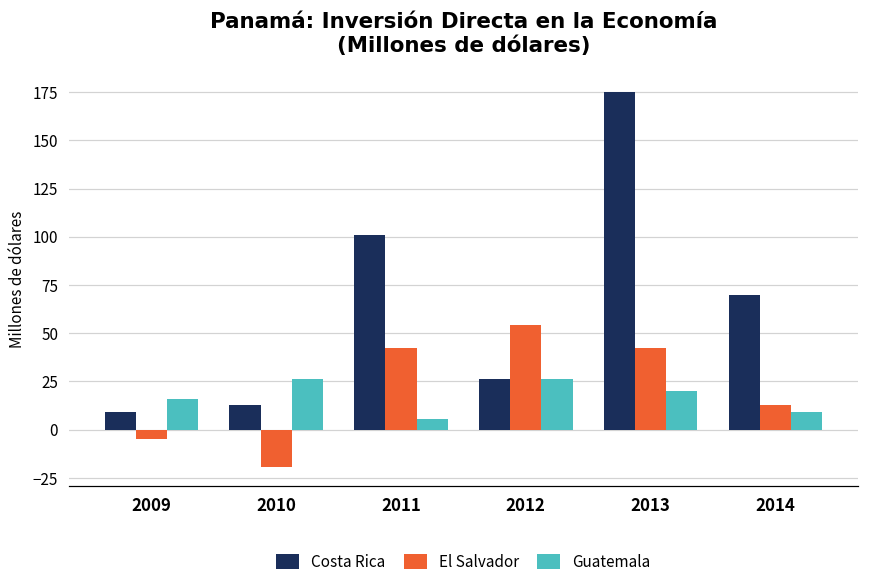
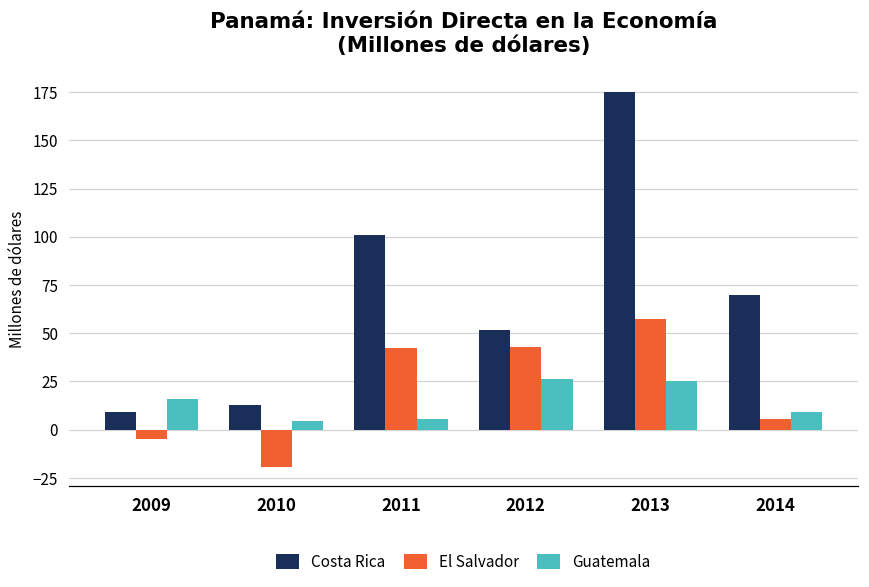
  {
    "Costa Rica": {
      "2009": 9,
      "2010": 13,
      "2011": 101,
-     "2012": 26,
+     "2012": 52,
      "2013": 175,
      "2014": 70
    },
    "El Salvador": {
      "2009": -5,
      "2010": -20,
      "2011": 42,
-     "2012": 54,
-     "2013": 42,
-     "2014": 13
+     "2012": 43,
+     "2013": 57,
+     "2014": 6
    },
    "Guatemala": {
      "2009": 16,
-     "2010": 26,
+     "2010": 4,
      "2011": 6,
      "2012": 26,
-     "2013": 20,
+     "2013": 25,
      "2014": 9
    }
  }
